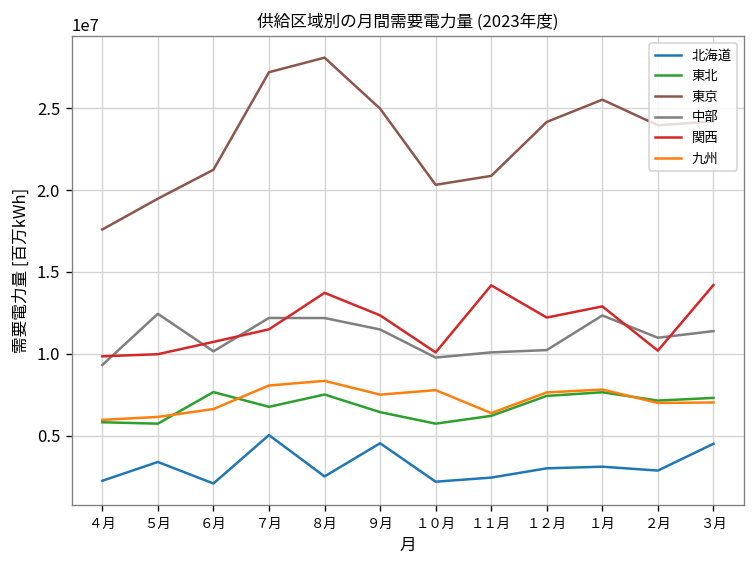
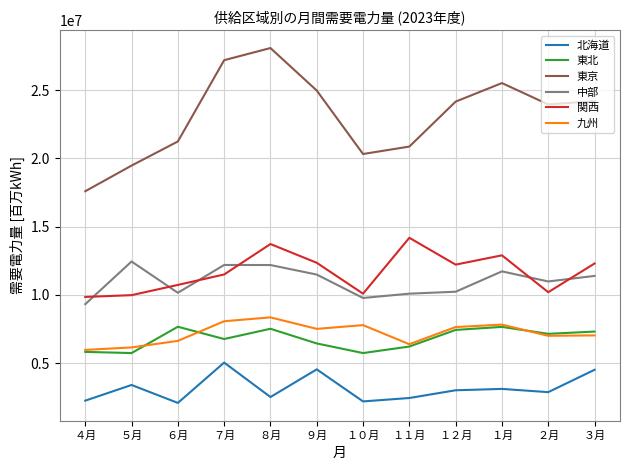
  {
    "北海道": {
      "４月": 2300000,
      "５月": 3400000,
      "６月": 2100000,
      "７月": 5000000,
      "８月": 2500000,
      "９月": 4500000,
      "１０月": 2200000,
      "１１月": 2400000,
      "１２月": 3000000,
      "１月": 3100000,
      "２月": 2900000,
      "３月": 4500000
    },
    "東北": {
      "５月": 5700000,
      "６月": 7700000,
      "７月": 6800000,
      "８月": 7500000,
      "９月": 6400000,
      "１０月": 5700000,
      "１２月": 7400000,
      "３月": 7300000
    },
    "東京": {
      "４月": 17600000,
      "５月": 19500000,
      "６月": 21200000,
      "７月": 27200000,
      "８月": 28100000,
      "９月": 25000000,
      "１０月": 20300000,
      "１１月": 20900000,
      "１２月": 24200000,
      "１月": 25500000
    },
    "中部": {
      "４月": 9300000,
      "５月": 12400000,
      "６月": 10200000,
      "７月": 12200000,
      "８月": 12200000,
      "９月": 11500000,
      "１０月": 9800000,
      "１１月": 10100000,
      "１２月": 10200000,
-     "１月": 12300000,
+     "１月": 11700000,
      "２月": 11000000,
      "３月": 11400000
    },
    "関西": {
      "４月": 9900000,
      "５月": 10000000,
      "６月": 10700000,
      "７月": 11500000,
      "８月": 13700000,
      "９月": 12400000,
      "１０月": 10100000,
      "１１月": 14200000,
      "１２月": 12200000,
      "１月": 12900000,
      "２月": 10200000,
-     "３月": 14200000
+     "３月": 12300000
    },
    "九州": {
      "５月": 6200000,
      "６月": 6600000,
      "７月": 8100000,
      "８月": 8400000,
      "９月": 7500000,
      "１０月": 7800000,
      "１２月": 7600000,
      "３月": 7000000
    }
  }
